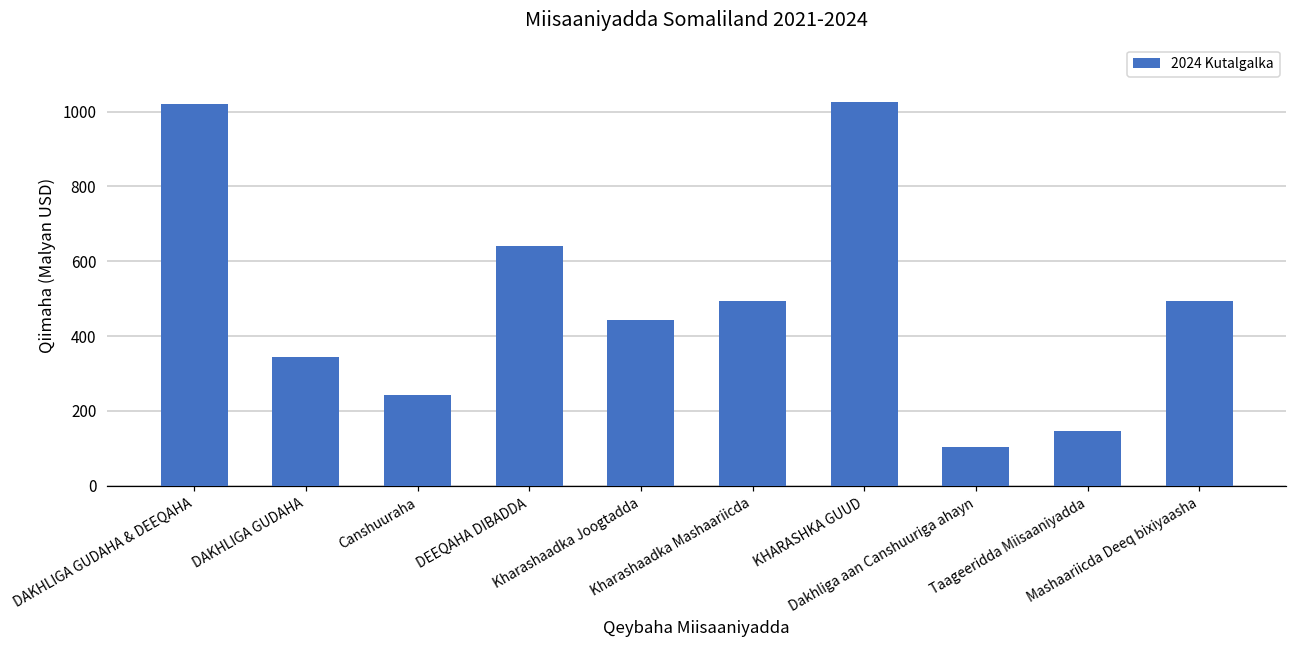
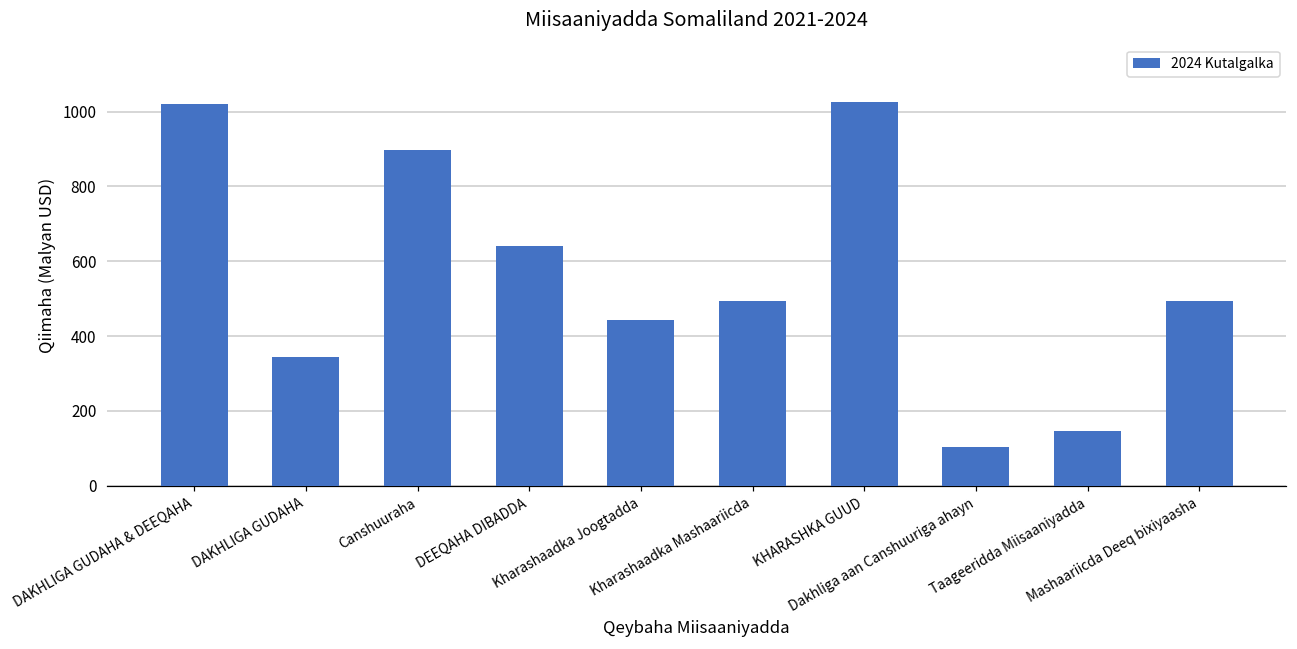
  {
    "DAKHLIGA GUDAHA & DEEQAHA": 1020,
    "DAKHLIGA GUDAHA": 350,
-   "Canshuuraha": 240,
+   "Canshuuraha": 900,
    "DEEQAHA DIBADDA": 640,
    "Kharashaadka Joogtadda": 440,
    "Kharashaadka Mashaariicda": 490,
    "KHARASHKA GUUD": 1030,
    "Dakhliga aan Canshuuriga ahayn": 100,
    "Taageeridda Miisaaniyadda": 150,
    "Mashaariicda Deeq bixiyaasha": 490
  }
